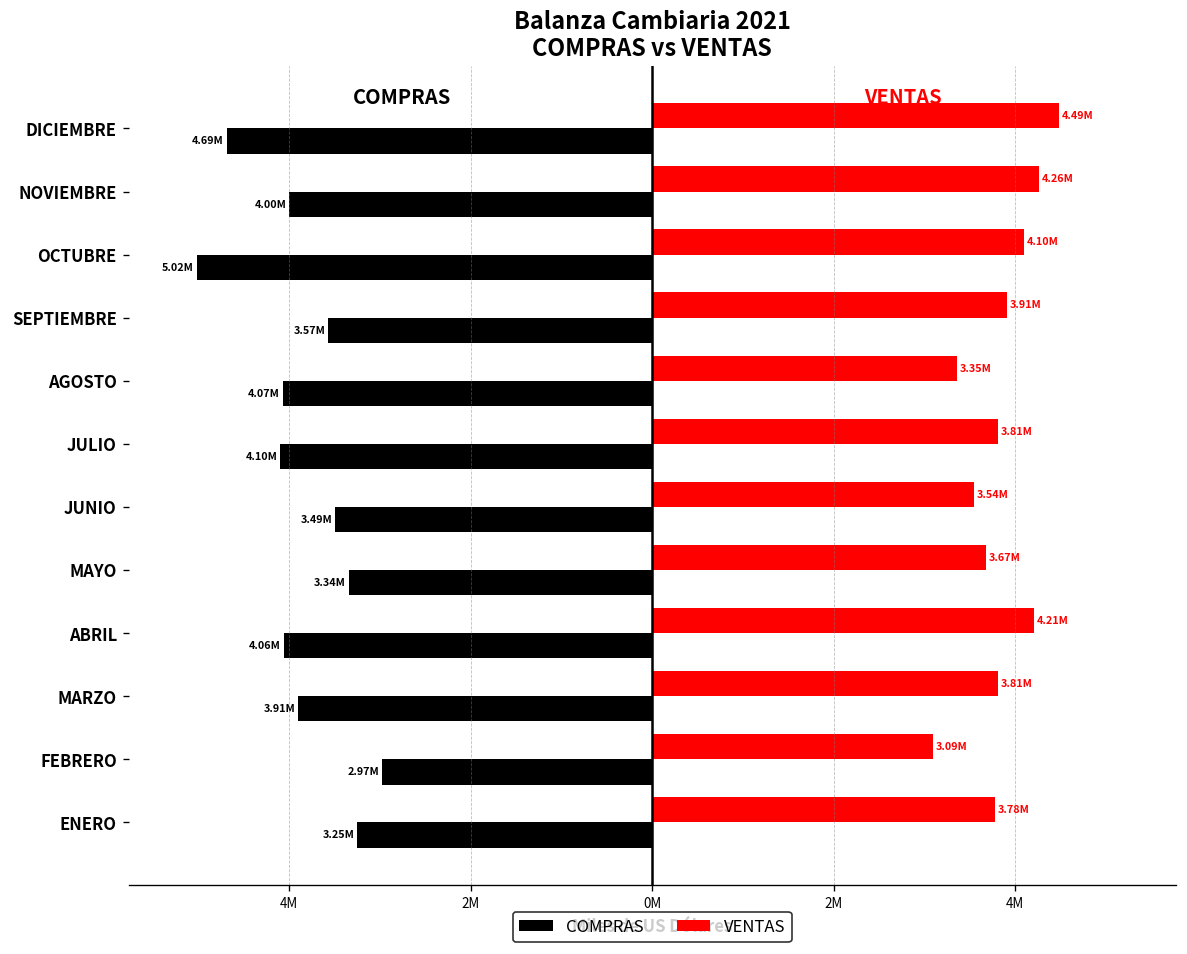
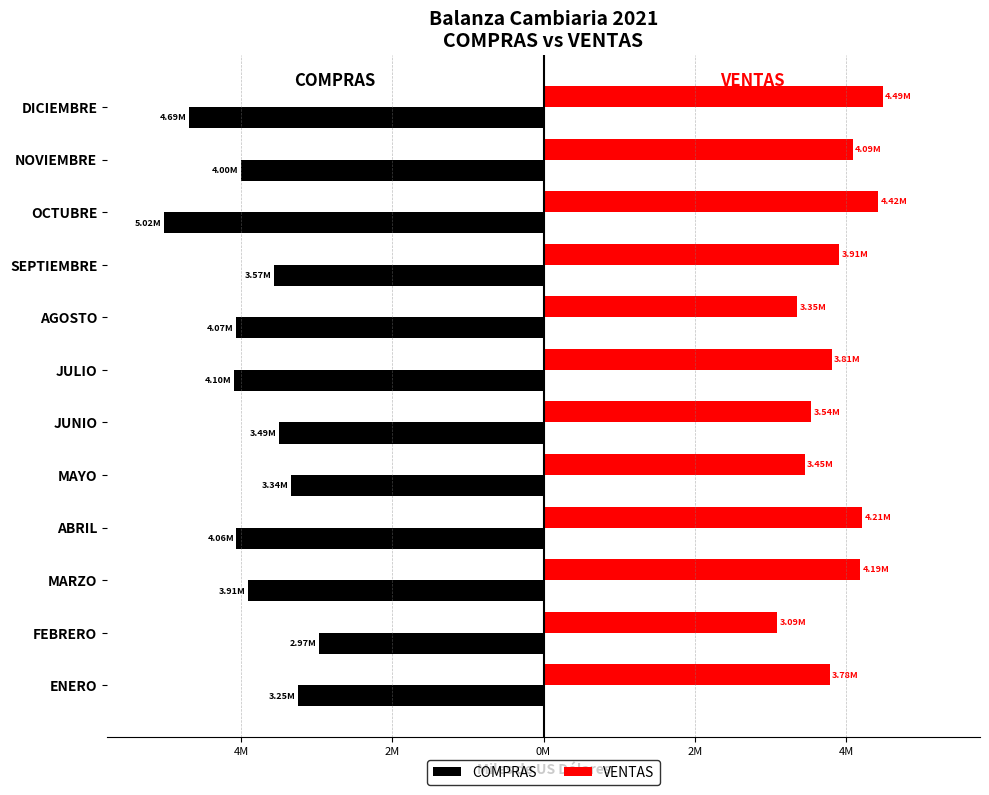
  {
    "VENTAS": {
      "DICIEMBRE": "4.49M",
-     "NOVIEMBRE": "4.26M",
-     "OCTUBRE": "4.10M",
+     "NOVIEMBRE": "4.09M",
+     "OCTUBRE": "4.42M",
      "SEPTIEMBRE": "3.91M",
      "AGOSTO": "3.35M",
      "JULIO": "3.81M",
      "JUNIO": "3.54M",
-     "MAYO": "3.67M",
+     "MAYO": "3.45M",
      "ABRIL": "4.21M",
-     "MARZO": "3.81M",
+     "MARZO": "4.19M",
      "FEBRERO": "3.09M",
      "ENERO": "3.78M"
    }
  }
